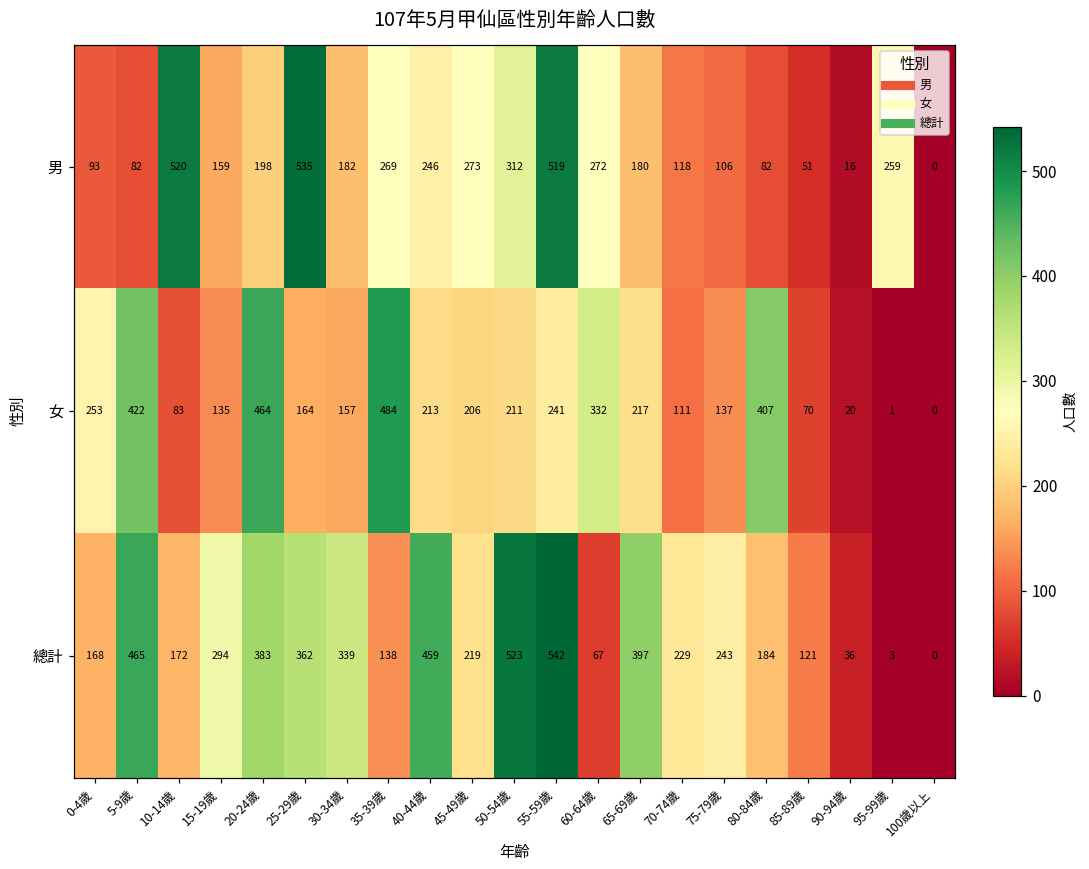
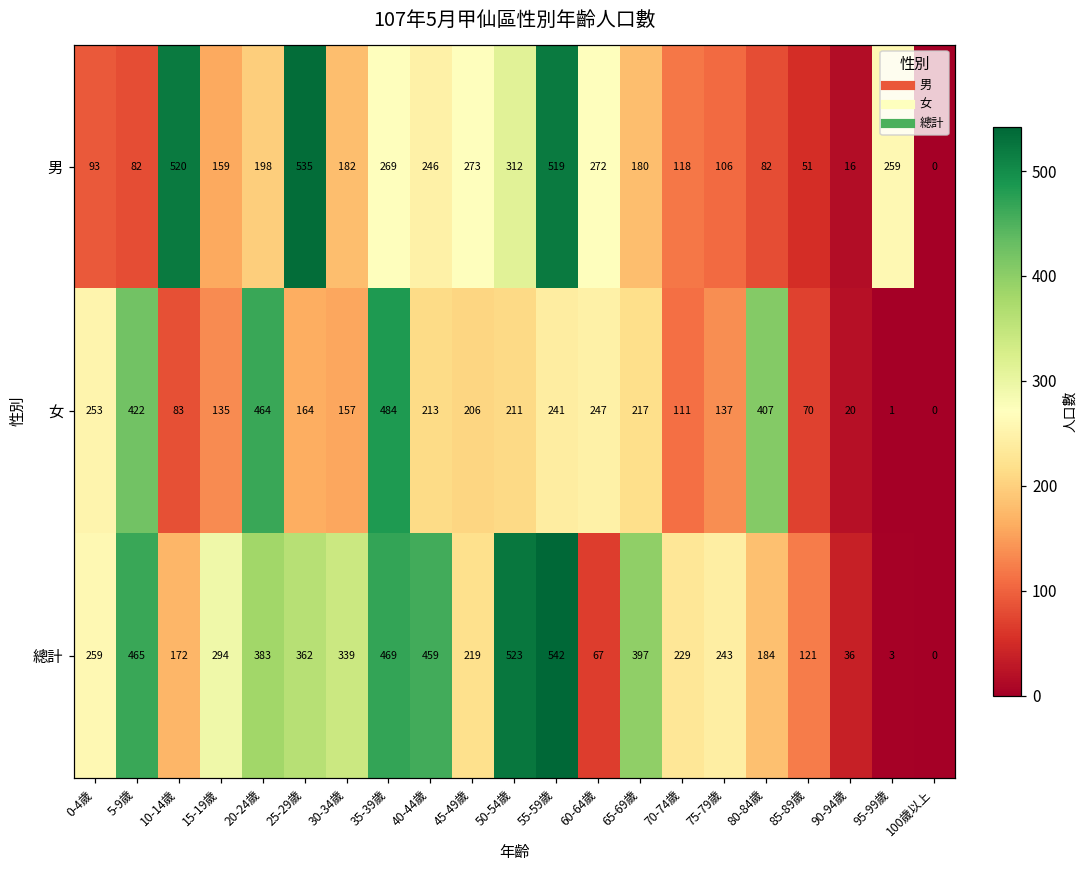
  {
    "男": {
      "0-4歲": 93,
      "5-9歲": 82,
      "10-14歲": 520,
      "15-19歲": 159,
      "20-24歲": 198,
      "25-29歲": 535,
      "30-34歲": 182,
      "35-39歲": 269,
      "40-44歲": 246,
      "45-49歲": 273,
      "50-54歲": 312,
      "55-59歲": 519,
      "60-64歲": 272,
      "65-69歲": 180,
      "70-74歲": 118,
      "75-79歲": 106,
      "80-84歲": 82,
      "85-89歲": 51,
      "90-94歲": 16,
      "95-99歲": 259,
      "100歲以上": 0
    },
    "女": {
      "0-4歲": 253,
      "5-9歲": 422,
      "10-14歲": 83,
      "15-19歲": 135,
      "20-24歲": 464,
      "25-29歲": 164,
      "30-34歲": 157,
      "35-39歲": 484,
      "40-44歲": 213,
      "45-49歲": 206,
      "50-54歲": 211,
      "55-59歲": 241,
-     "60-64歲": 332,
+     "60-64歲": 247,
      "65-69歲": 217,
      "70-74歲": 111,
      "75-79歲": 137,
      "80-84歲": 407,
      "85-89歲": 70,
      "90-94歲": 20,
      "95-99歲": 1,
      "100歲以上": 0
    },
    "總計": {
-     "0-4歲": 168,
+     "0-4歲": 259,
      "5-9歲": 465,
      "10-14歲": 172,
      "15-19歲": 294,
      "20-24歲": 383,
      "25-29歲": 362,
      "30-34歲": 339,
-     "35-39歲": 138,
+     "35-39歲": 469,
      "40-44歲": 459,
      "45-49歲": 219,
      "50-54歲": 523,
      "55-59歲": 542,
      "60-64歲": 67,
      "65-69歲": 397,
      "70-74歲": 229,
      "75-79歲": 243,
      "80-84歲": 184,
      "85-89歲": 121,
      "90-94歲": 36,
      "95-99歲": 3,
      "100歲以上": 0
    }
  }
